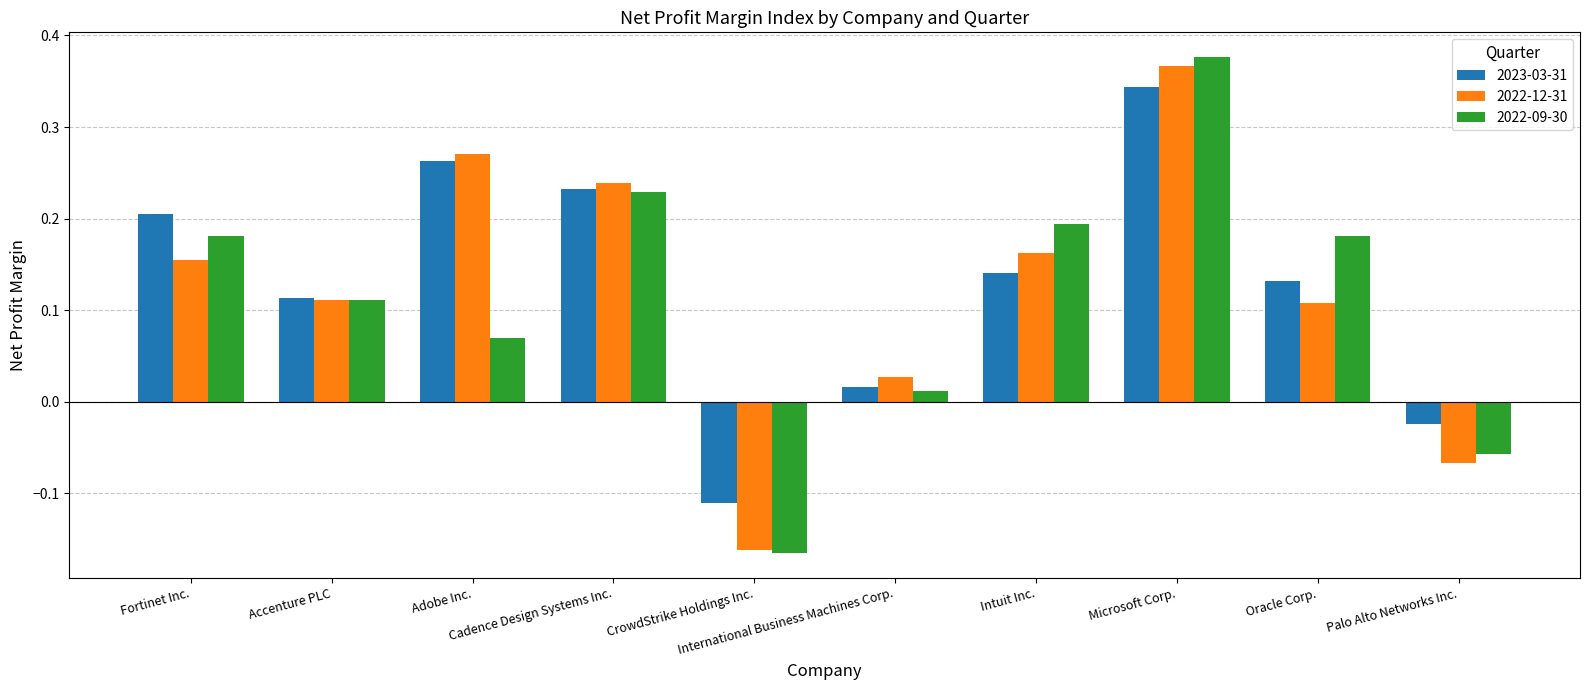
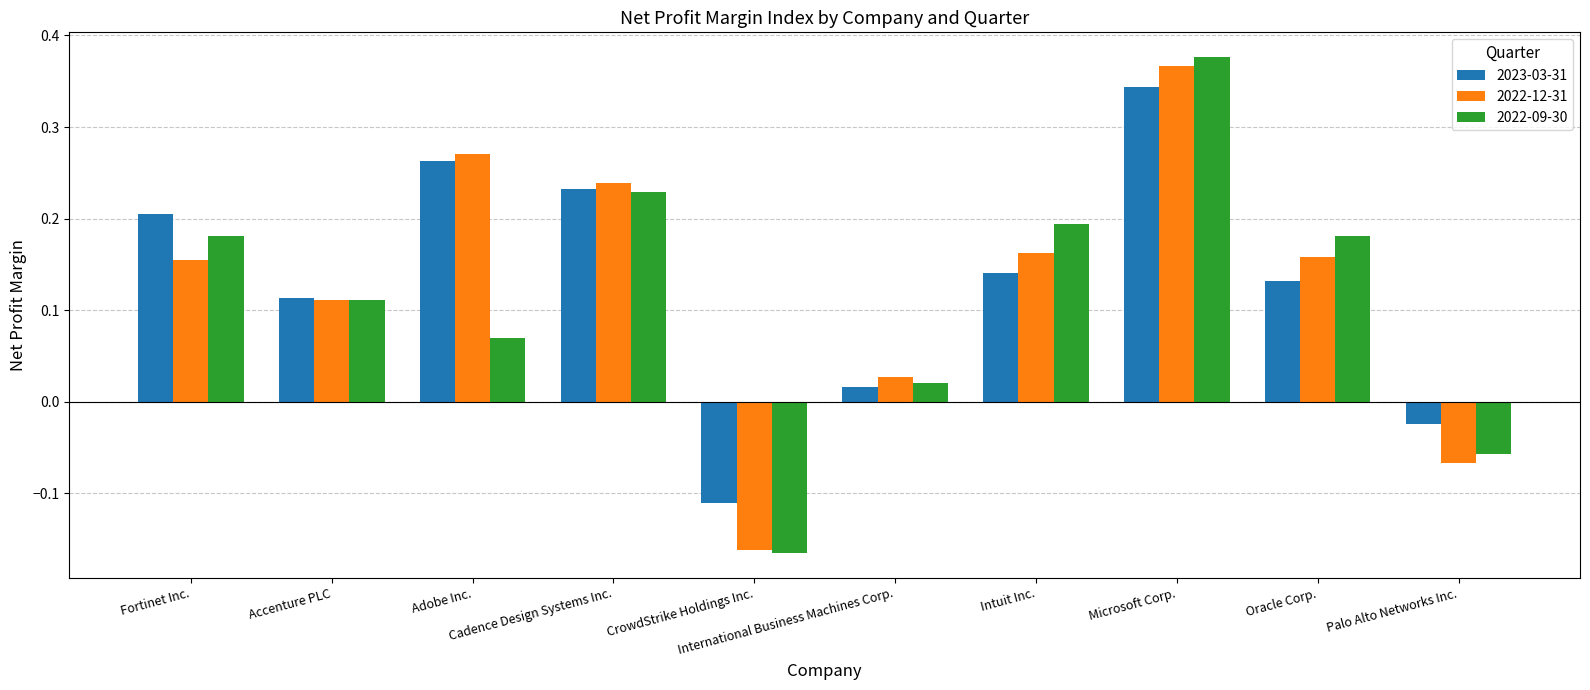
  {
    "2023-03-31": {
      "Fortinet Inc.": 0.20,
      "Accenture PLC": 0.11,
      "Adobe Inc.": 0.26,
      "Cadence Design Systems Inc.": 0.23,
      "CrowdStrike Holdings Inc.": -0.11,
      "International Business Machines Corp.": 0.02,
      "Intuit Inc.": 0.14,
      "Microsoft Corp.": 0.34,
      "Oracle Corp.": 0.13,
      "Palo Alto Networks Inc.": -0.02
    },
    "2022-12-31": {
      "Fortinet Inc.": 0.15,
      "Accenture PLC": 0.11,
      "Adobe Inc.": 0.27,
      "Cadence Design Systems Inc.": 0.24,
      "CrowdStrike Holdings Inc.": -0.16,
      "International Business Machines Corp.": 0.03,
      "Intuit Inc.": 0.16,
      "Microsoft Corp.": 0.37,
-     "Oracle Corp.": 0.11,
+     "Oracle Corp.": 0.16,
      "Palo Alto Networks Inc.": -0.07
    },
    "2022-09-30": {
      "Fortinet Inc.": 0.18,
      "Accenture PLC": 0.11,
      "Adobe Inc.": 0.07,
      "Cadence Design Systems Inc.": 0.23,
      "CrowdStrike Holdings Inc.": -0.16,
-     "International Business Machines Corp.": 0.01,
+     "International Business Machines Corp.": 0.02,
      "Intuit Inc.": 0.19,
      "Microsoft Corp.": 0.38,
      "Oracle Corp.": 0.18,
      "Palo Alto Networks Inc.": -0.06
    }
  }
